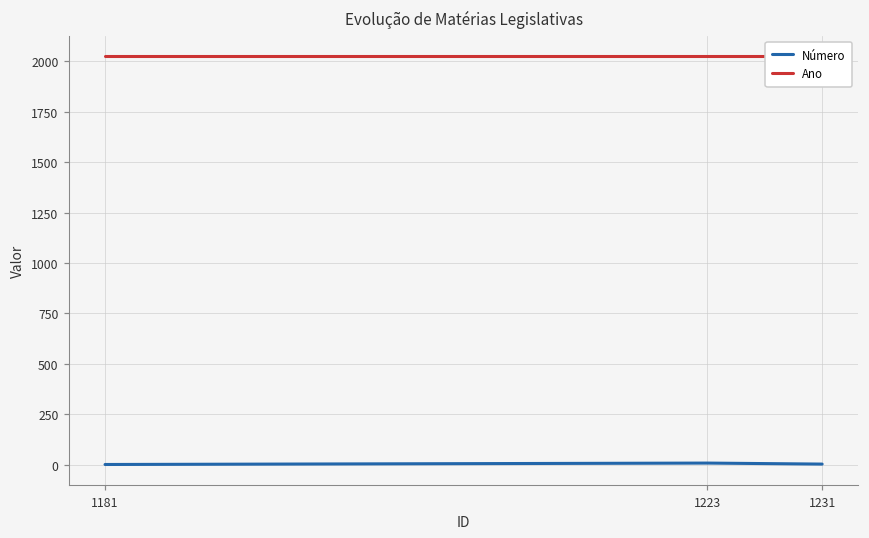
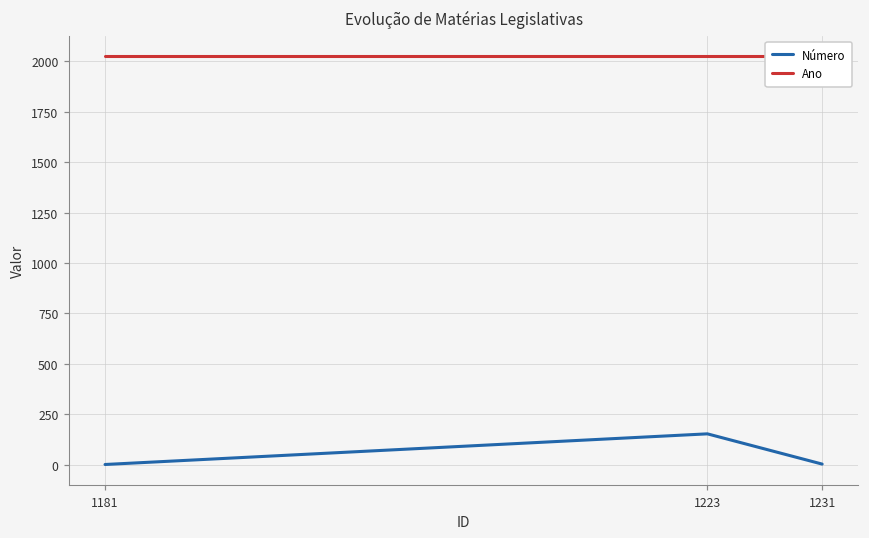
  {
    "Número": {
      "1181": 0,
-     "1223": 10,
+     "1223": 150,
      "1231": 0
    },
    "Ano": {
      "1181": 2030,
      "1223": 2030
    }
  }
